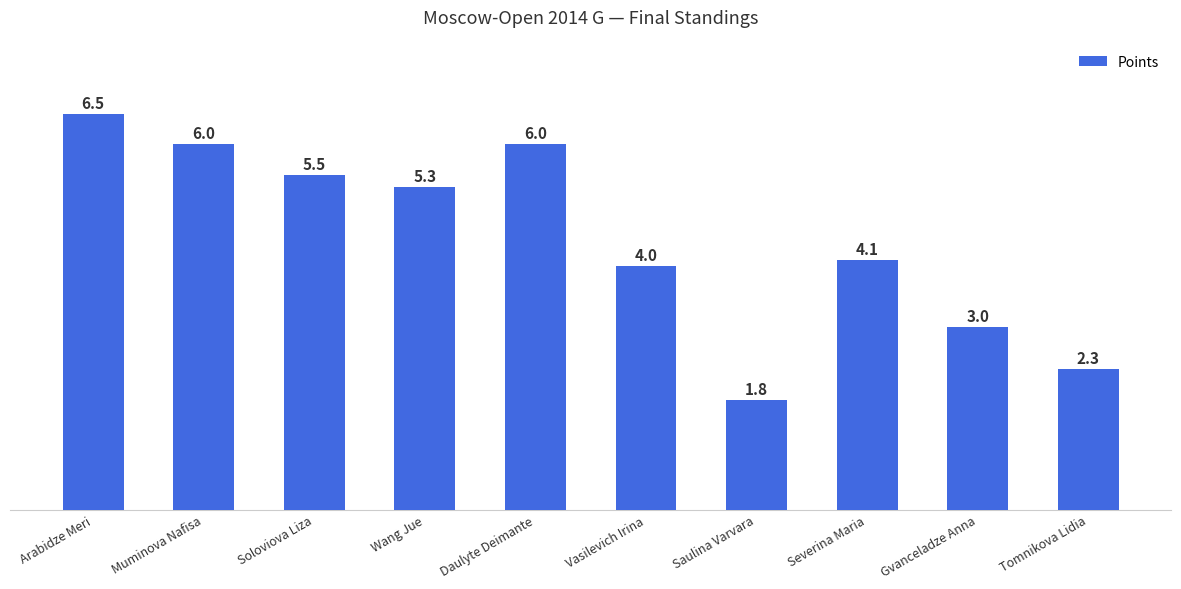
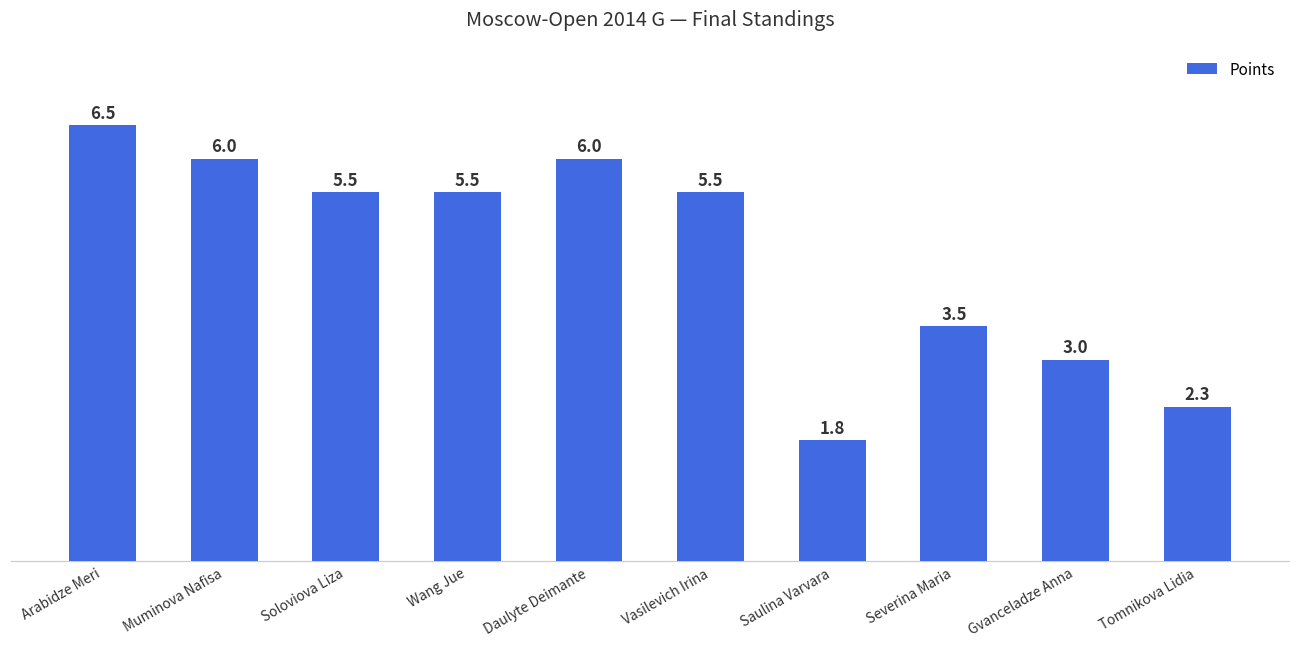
  {
    "Arabidze Meri": 6.5,
    "Muminova Nafisa": 6.0,
    "Soloviova Liza": 5.5,
-   "Wang Jue": 5.3,
+   "Wang Jue": 5.5,
    "Daulyte Deimante": 6.0,
-   "Vasilevich Irina": 4.0,
+   "Vasilevich Irina": 5.5,
    "Saulina Varvara": 1.8,
-   "Severina Maria": 4.1,
+   "Severina Maria": 3.5,
    "Gvanceladze Anna": 3.0,
    "Tomnikova Lidia": 2.3
  }
